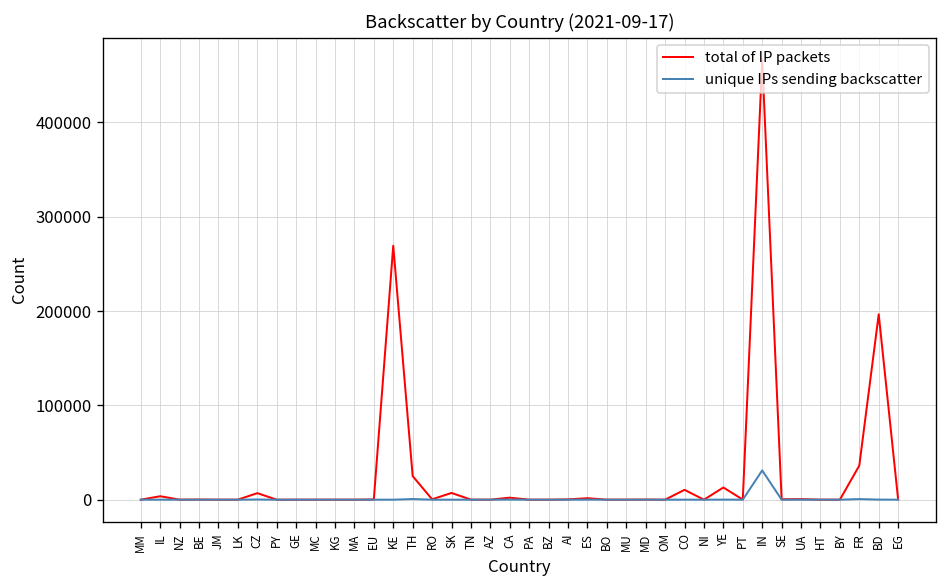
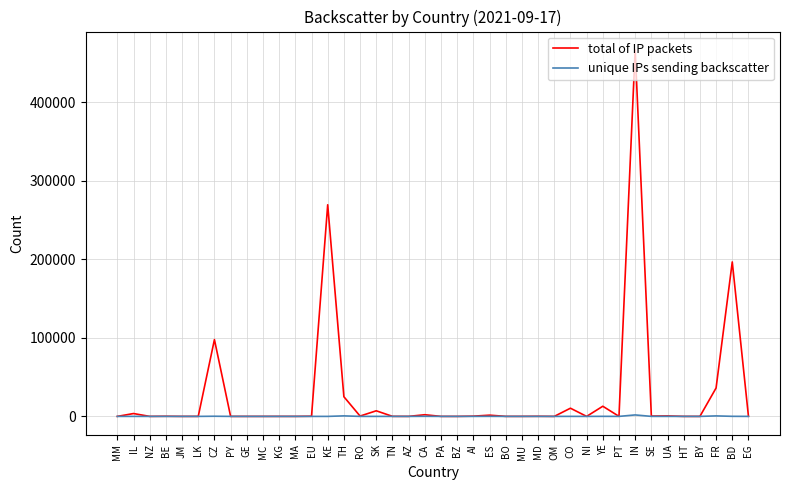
  {
    "total of IP packets": {
      "IL": 0,
-     "CZ": 10000,
+     "CZ": 100000,
      "KE": 270000,
      "TH": 30000,
      "SK": 10000,
      "CO": 10000,
      "YE": 10000,
      "FR": 40000,
      "BD": 200000
    },
    "unique IPs sending backscatter": {
      "IL": 0,
      "CZ": 0,
      "KE": 0,
      "TH": 0,
      "SK": 0,
      "CO": 0,
      "YE": 0,
-     "IN": 30000,
+     "IN": 0,
      "FR": 0,
      "BD": 0
    }
  }
